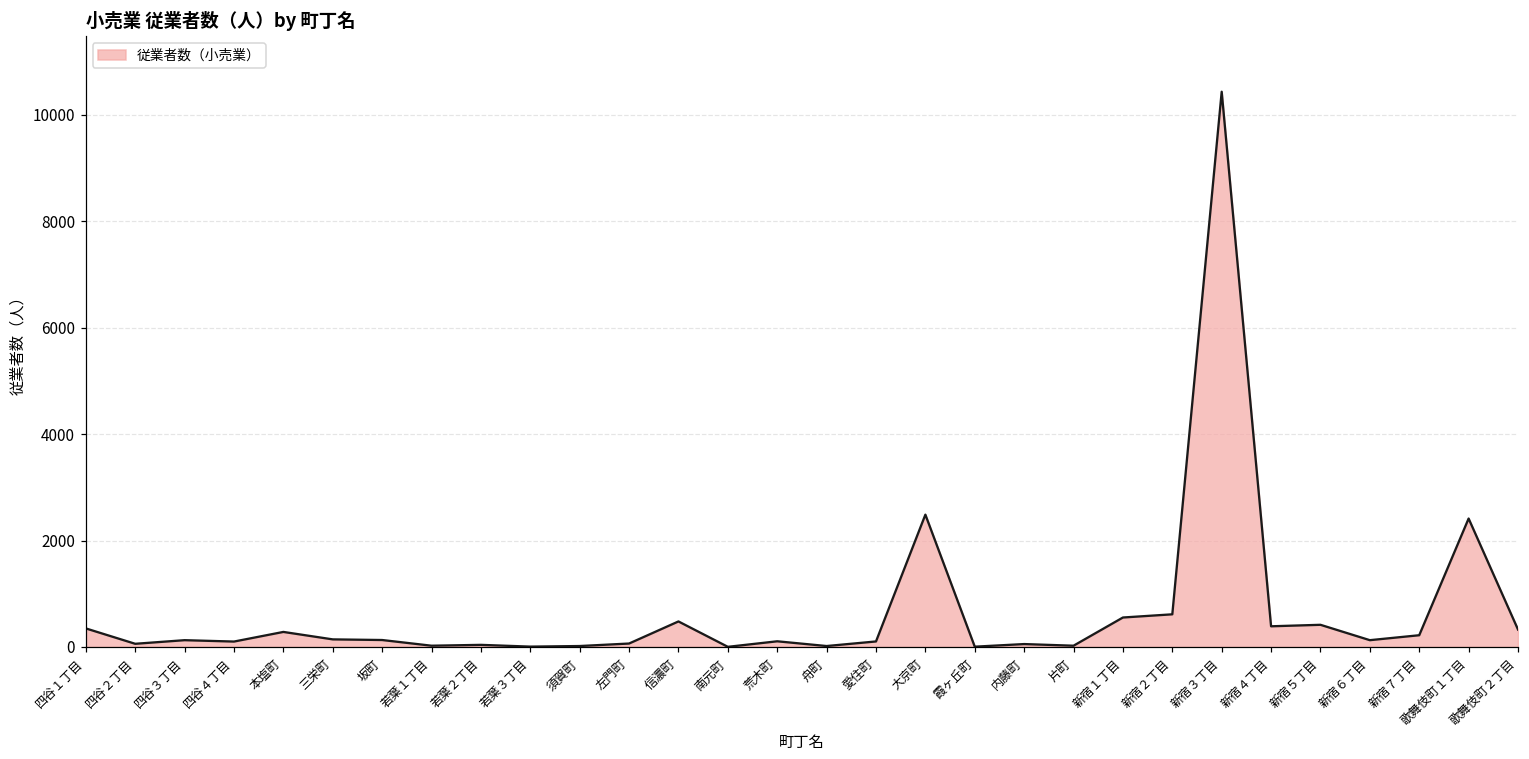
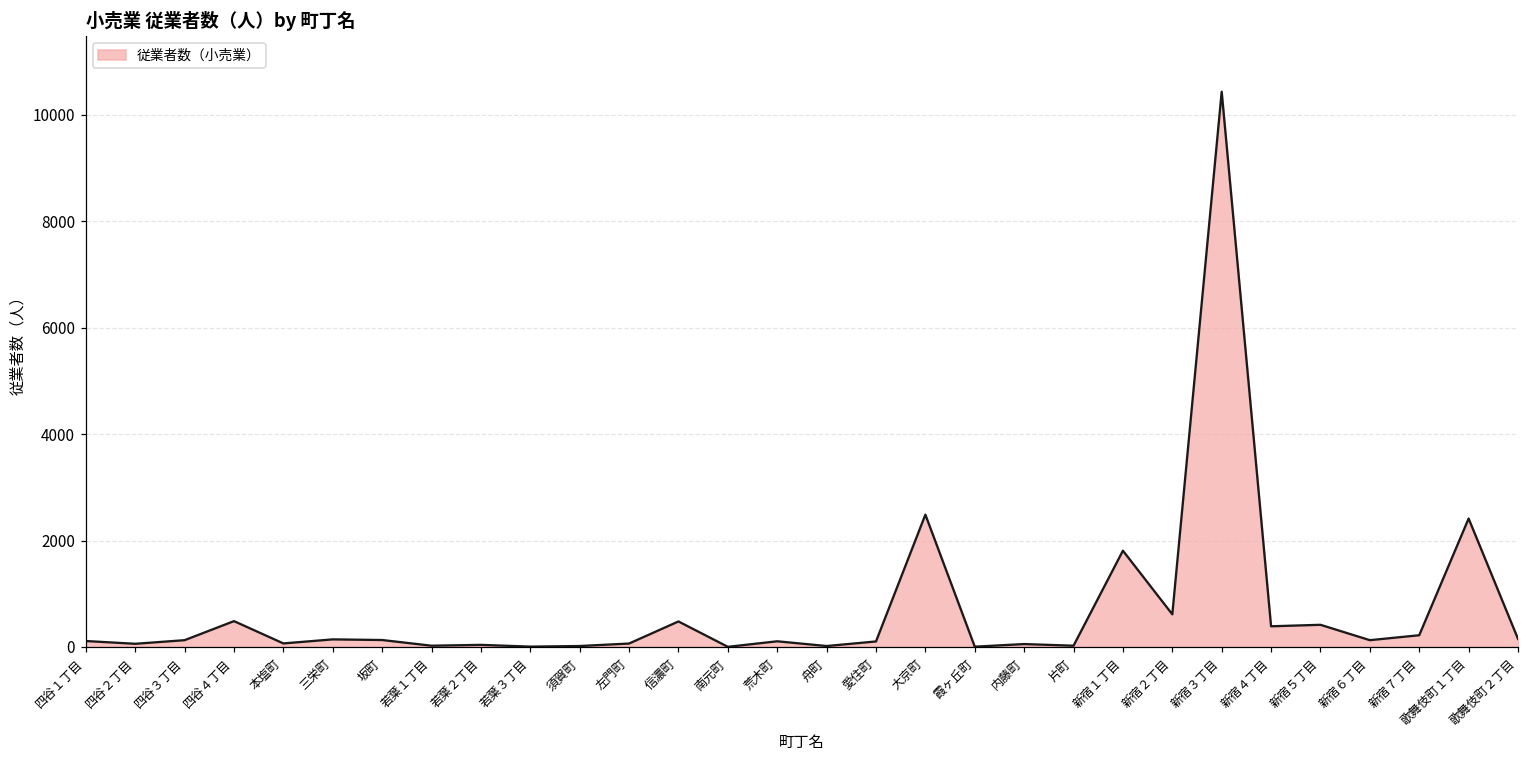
  {
-   "四谷１丁目": 300,
+   "四谷１丁目": 100,
    "四谷２丁目": 100,
    "四谷３丁目": 100,
-   "四谷４丁目": 100,
-   "本塩町": 300,
+   "四谷４丁目": 500,
+   "本塩町": 100,
    "三栄町": 100,
    "坂町": 100,
    "若葉１丁目": 0,
    "若葉２丁目": 0,
    "若葉３丁目": 0,
    "須賀町": 0,
    "左門町": 100,
    "信濃町": 500,
    "南元町": 0,
    "荒木町": 100,
    "舟町": 0,
    "愛住町": 100,
    "大京町": 2500,
    "霞ヶ丘町": 0,
    "内藤町": 100,
    "片町": 0,
-   "新宿１丁目": 600,
+   "新宿１丁目": 1800,
    "新宿２丁目": 600,
    "新宿３丁目": 10400,
    "新宿４丁目": 400,
    "新宿５丁目": 400,
    "新宿６丁目": 100,
    "新宿７丁目": 200,
    "歌舞伎町１丁目": 2400,
-   "歌舞伎町２丁目": 300
+   "歌舞伎町２丁目": 200
  }
